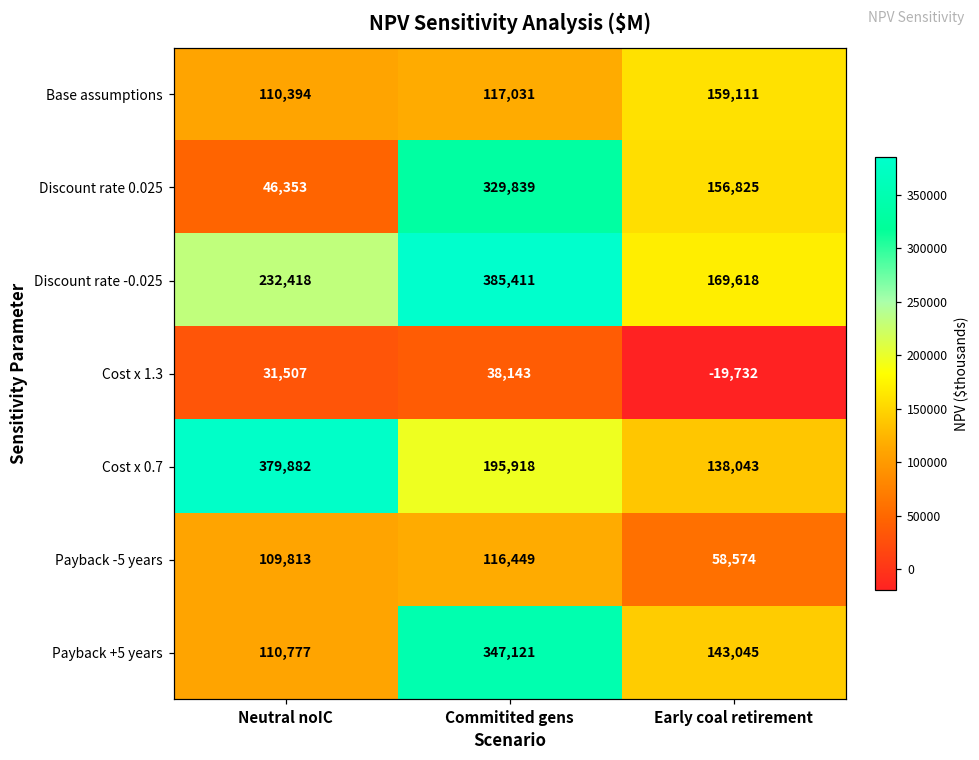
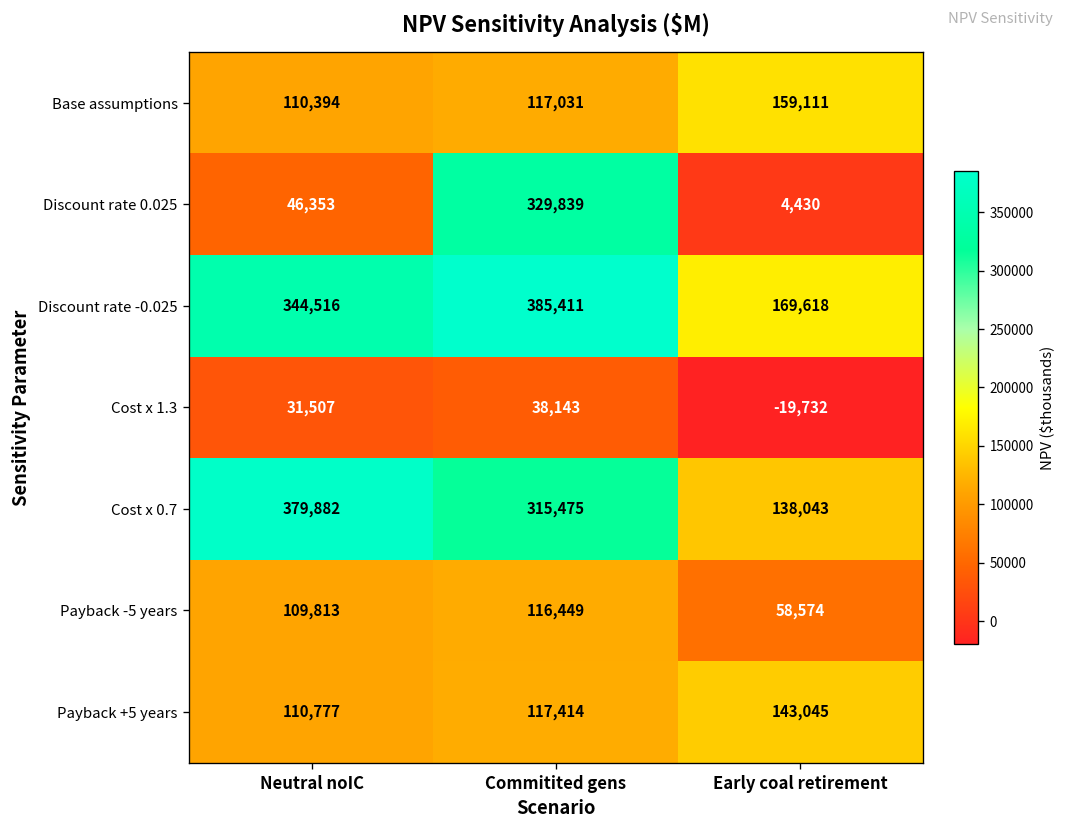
  {
    "Base assumptions": {
      "Neutral noIC": "110,394",
      "Commitited gens": "117,031",
      "Early coal retirement": "159,111"
    },
    "Discount rate 0.025": {
      "Neutral noIC": "46,353",
      "Commitited gens": "329,839",
-     "Early coal retirement": "156,825"
+     "Early coal retirement": "4,430"
    },
    "Discount rate -0.025": {
-     "Neutral noIC": "232,418",
+     "Neutral noIC": "344,516",
      "Commitited gens": "385,411",
      "Early coal retirement": "169,618"
    },
    "Cost x 1.3": {
      "Neutral noIC": "31,507",
      "Commitited gens": "38,143",
      "Early coal retirement": "-19,732"
    },
    "Cost x 0.7": {
      "Neutral noIC": "379,882",
-     "Commitited gens": "195,918",
+     "Commitited gens": "315,475",
      "Early coal retirement": "138,043"
    },
    "Payback -5 years": {
      "Neutral noIC": "109,813",
      "Commitited gens": "116,449",
      "Early coal retirement": "58,574"
    },
    "Payback +5 years": {
      "Neutral noIC": "110,777",
-     "Commitited gens": "347,121",
+     "Commitited gens": "117,414",
      "Early coal retirement": "143,045"
    }
  }
